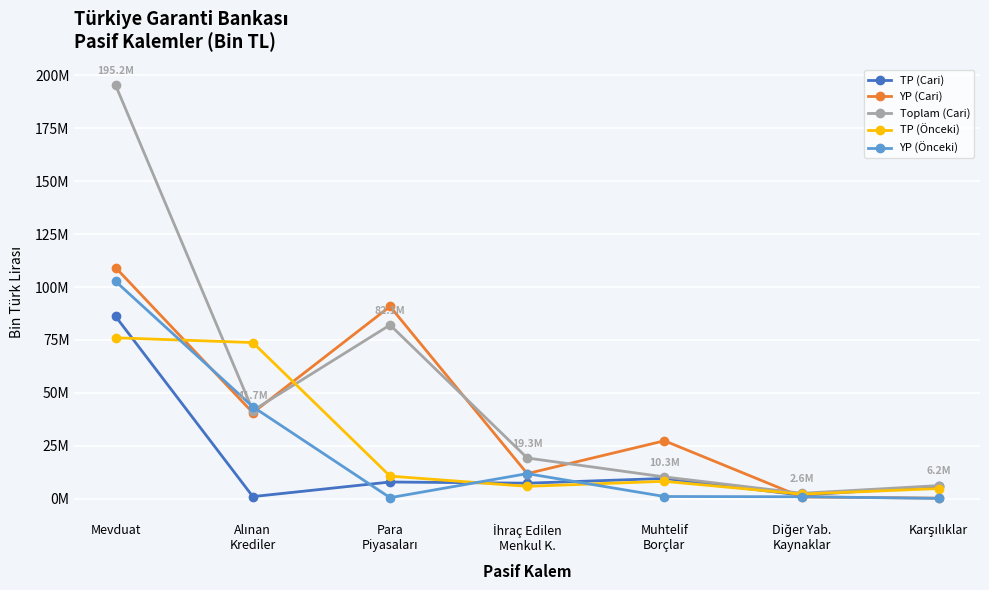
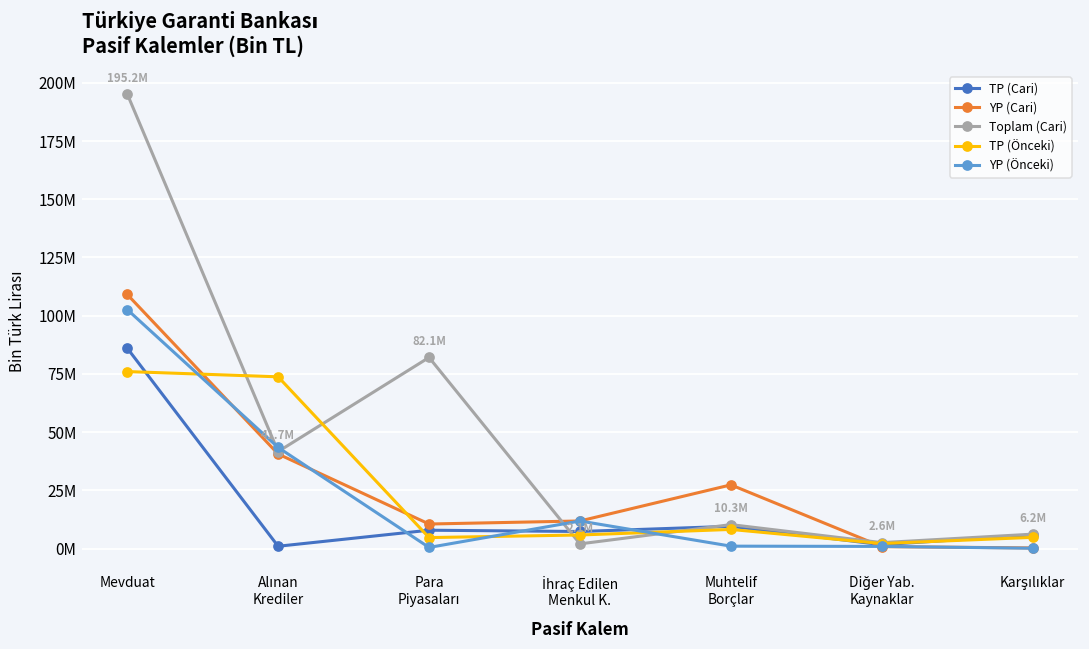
  {
    "YP (Cari)": {
      "Mevduat": "109000000",
-     "Para Piyasaları": "91000000",
+     "Para Piyasaları": "11000000",
      "Muhtelif Borçlar": "27000000"
    },
    "Toplam (Cari)": {
      "Mevduat": "195.2M",
      "Para Piyasaları": "82.1M",
-     "İhraç Edilen Menkul K.": "19.3M"
+     "İhraç Edilen Menkul K.": "2.1M"
    },
    "TP (Önceki)": {
      "Mevduat": "76000000",
      "Alınan Krediler": "74000000",
-     "Para Piyasaları": "11000000",
+     "Para Piyasaları": "5000000",
      "İhraç Edilen Menkul K.": "6000000",
      "Muhtelif Borçlar": "8000000"
    }
  }
